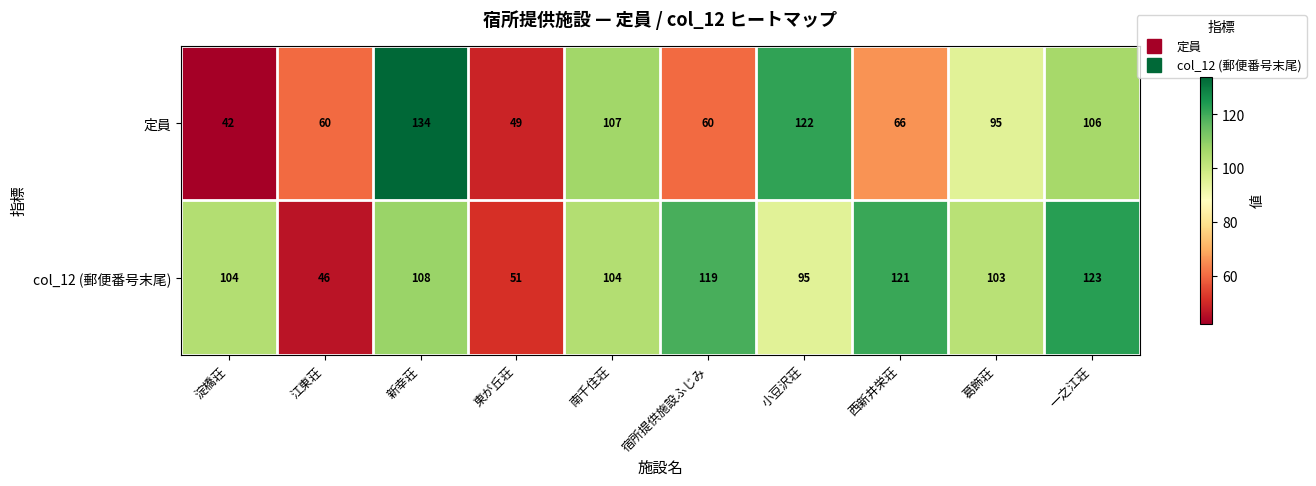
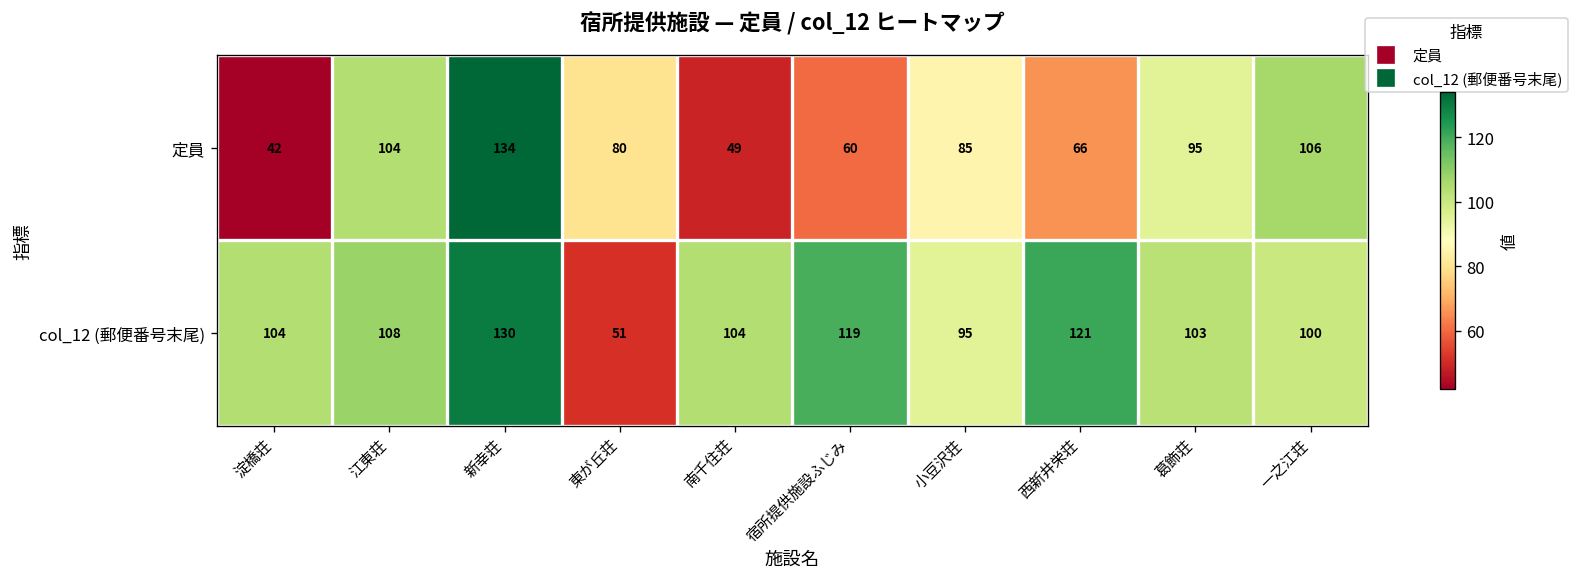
  {
    "定員": {
      "淀橋荘": 42,
-     "江東荘": 60,
+     "江東荘": 104,
      "新幸荘": 134,
-     "東が丘荘": 49,
-     "南千住荘": 107,
+     "東が丘荘": 80,
+     "南千住荘": 49,
      "宿所提供施設ふじみ": 60,
-     "小豆沢荘": 122,
+     "小豆沢荘": 85,
      "西新井栄荘": 66,
      "葛飾荘": 95,
      "一之江荘": 106
    },
    "col_12 (郵便番号末尾)": {
      "淀橋荘": 104,
-     "江東荘": 46,
-     "新幸荘": 108,
+     "江東荘": 108,
+     "新幸荘": 130,
      "東が丘荘": 51,
      "南千住荘": 104,
      "宿所提供施設ふじみ": 119,
      "小豆沢荘": 95,
      "西新井栄荘": 121,
      "葛飾荘": 103,
-     "一之江荘": 123
+     "一之江荘": 100
    }
  }
